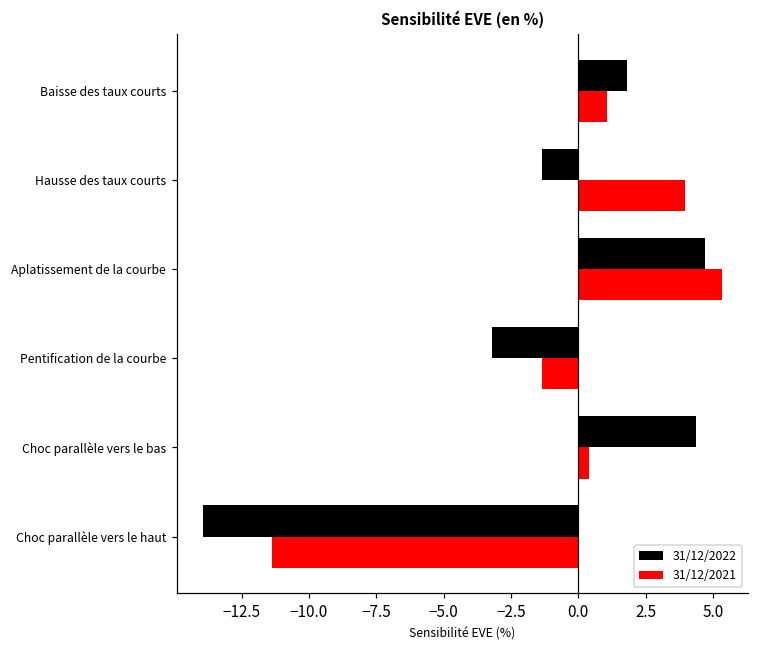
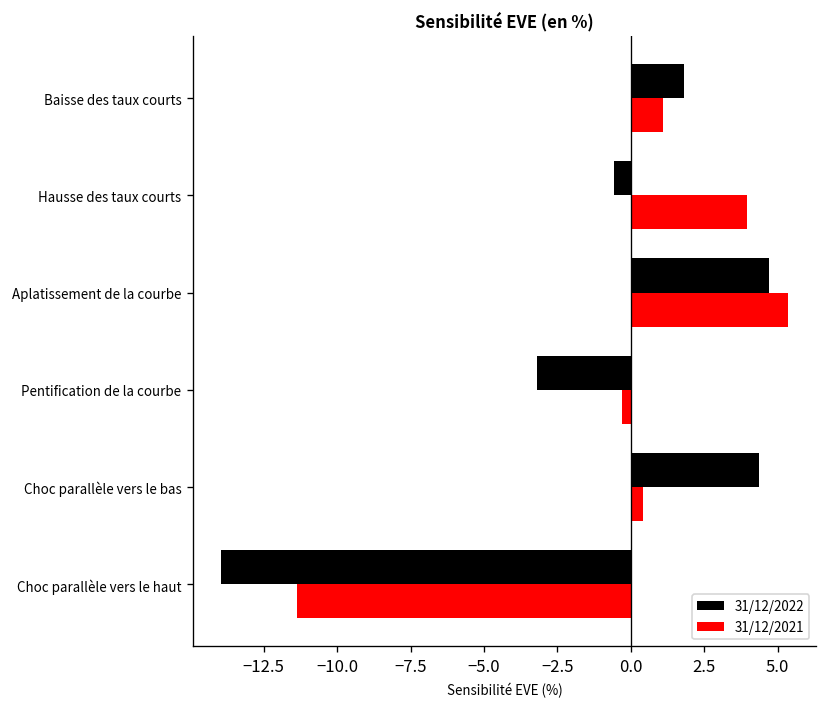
  {
    "31/12/2022": {
      "Baisse des taux courts": 1.8,
-     "Hausse des taux courts": -1.4,
+     "Hausse des taux courts": -0.6,
      "Aplatissement de la courbe": 4.7,
      "Pentification de la courbe": -3.2,
      "Choc parallèle vers le bas": 4.4,
      "Choc parallèle vers le haut": -13.9
    },
    "31/12/2021": {
      "Baisse des taux courts": 1.1,
      "Hausse des taux courts": 4.0,
      "Aplatissement de la courbe": 5.3,
-     "Pentification de la courbe": -1.3,
+     "Pentification de la courbe": -0.3,
      "Choc parallèle vers le bas": 0.4,
      "Choc parallèle vers le haut": -11.4
    }
  }
